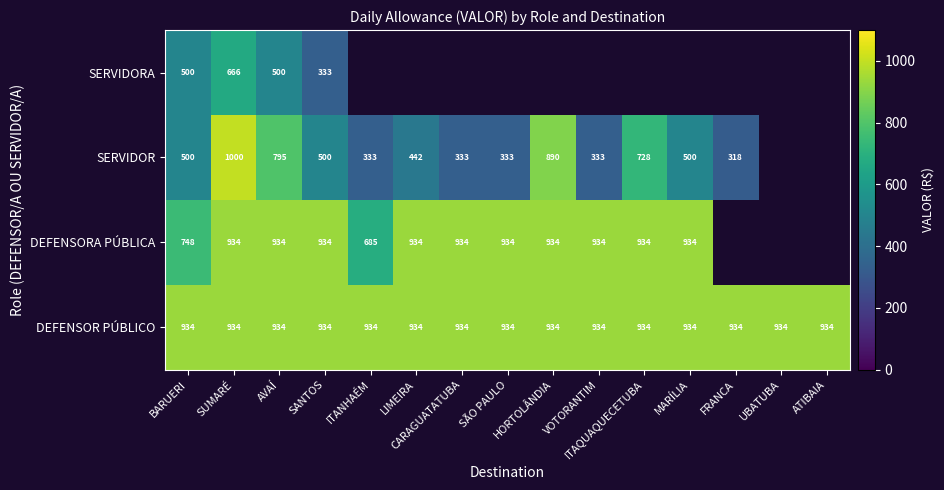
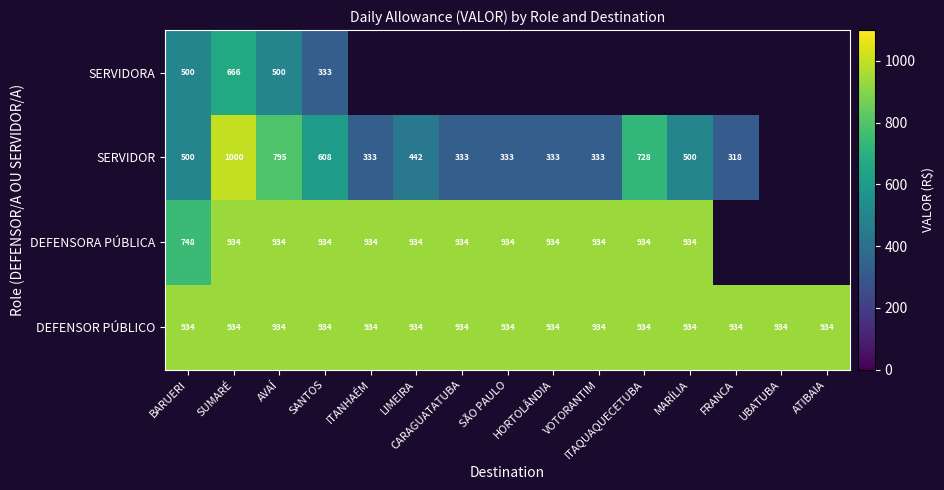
  {
    "SERVIDORA": {
      "BARUERI": 500,
      "SUMARÉ": 666,
      "AVAÍ": 500,
      "SANTOS": 333
    },
    "SERVIDOR": {
      "BARUERI": 500,
      "SUMARÉ": 1000,
      "AVAÍ": 795,
-     "SANTOS": 500,
+     "SANTOS": 608,
      "ITANHAÉM": 333,
      "LIMEIRA": 442,
      "CARAGUATATUBA": 333,
      "SÃO PAULO": 333,
-     "HORTOLÂNDIA": 890,
+     "HORTOLÂNDIA": 333,
      "VOTORANTIM": 333,
      "ITAQUAQUECETUBA": 728,
      "MARÍLIA": 500,
      "FRANCA": 318
    },
    "DEFENSORA PÚBLICA": {
      "BARUERI": 748,
      "SUMARÉ": 934,
      "AVAÍ": 934,
      "SANTOS": 934,
-     "ITANHAÉM": 685,
+     "ITANHAÉM": 934,
      "LIMEIRA": 934,
      "CARAGUATATUBA": 934,
      "SÃO PAULO": 934,
      "HORTOLÂNDIA": 934,
      "VOTORANTIM": 934,
      "ITAQUAQUECETUBA": 934,
      "MARÍLIA": 934
    },
    "DEFENSOR PÚBLICO": {
      "BARUERI": 934,
      "SUMARÉ": 934,
      "AVAÍ": 934,
      "SANTOS": 934,
      "ITANHAÉM": 934,
      "LIMEIRA": 934,
      "CARAGUATATUBA": 934,
      "SÃO PAULO": 934,
      "HORTOLÂNDIA": 934,
      "VOTORANTIM": 934,
      "ITAQUAQUECETUBA": 934,
      "MARÍLIA": 934,
      "FRANCA": 934,
      "UBATUBA": 934,
      "ATIBAIA": 934
    }
  }
